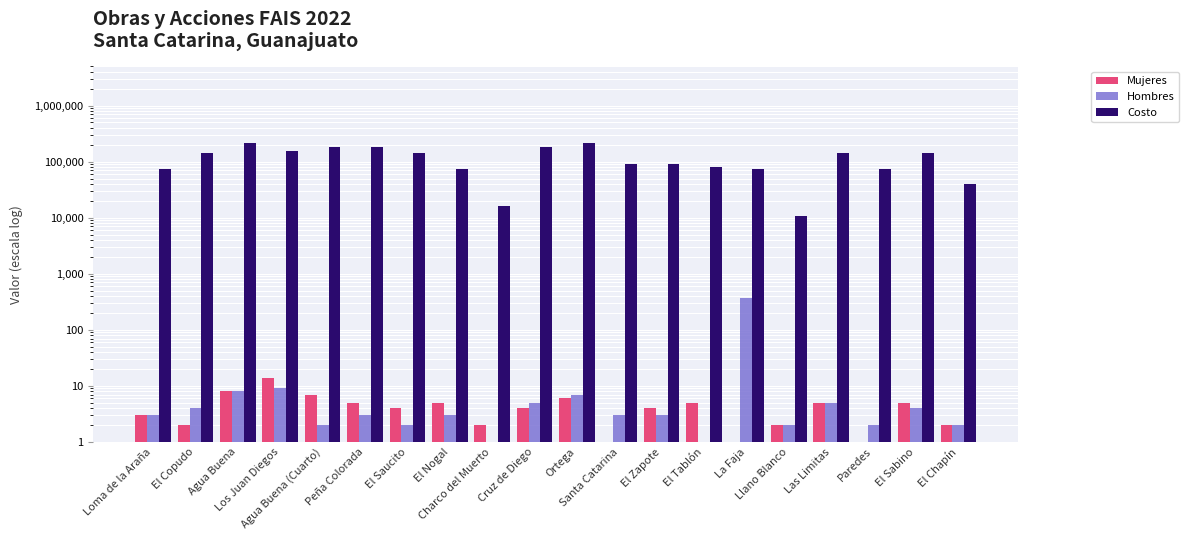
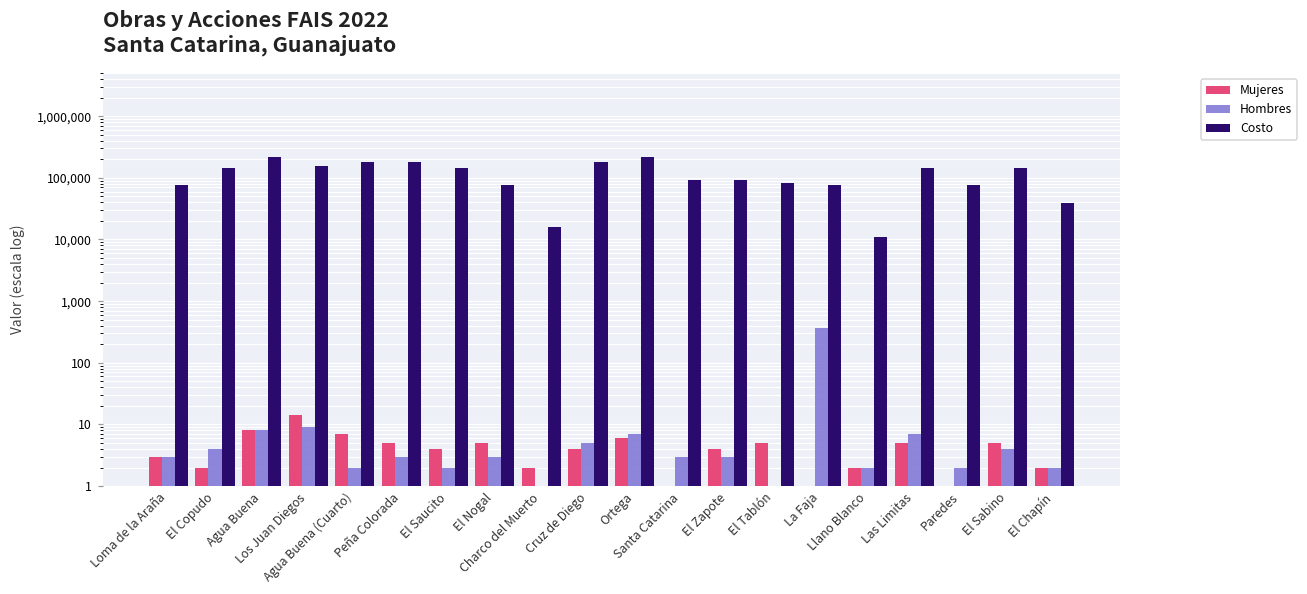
  {
    "Mujeres": {
      "Loma de la Araña": "3",
      "El Copudo": "2",
      "Agua Buena": "8",
      "Los Juan Diegos": "14",
      "Agua Buena (Cuarto)": "7",
      "Peña Colorada": "5",
      "El Saucito": "4",
      "El Nogal": "5",
      "Charco del Muerto": "2",
      "Cruz de Diego": "4",
      "Ortega": "6",
      "Santa Catarina": "1",
      "El Zapote": "4",
      "El Tablón": "5",
      "La Faja": "1",
      "Llano Blanco": "2",
      "Las Limitas": "5",
      "Paredes": "1",
      "El Sabino": "5",
      "El Chapín": "2"
    },
    "Hombres": {
      "Loma de la Araña": "3",
      "El Copudo": "4",
      "Agua Buena": "8",
      "Los Juan Diegos": "9",
      "Agua Buena (Cuarto)": "2",
      "Peña Colorada": "3",
      "El Saucito": "2",
      "El Nogal": "3",
      "Charco del Muerto": "1",
      "Cruz de Diego": "5",
      "Ortega": "7",
      "Santa Catarina": "3",
      "El Zapote": "3",
      "La Faja": "400",
      "Llano Blanco": "2",
-     "Las Limitas": "5",
+     "Las Limitas": "7",
      "Paredes": "2",
      "El Sabino": "4",
      "El Chapín": "2"
    },
    "Costo": {
      "Loma de la Araña": "80,000",
      "El Copudo": "150,000",
      "Agua Buena": "210,000",
      "Los Juan Diegos": "150,000",
      "Agua Buena (Cuarto)": "180,000",
      "Peña Colorada": "180,000",
      "El Saucito": "150,000",
      "El Nogal": "80,000",
      "Charco del Muerto": "16,000",
      "Cruz de Diego": "180,000",
      "Ortega": "210,000",
      "Santa Catarina": "90,000",
      "El Zapote": "90,000",
      "El Tablón": "80,000",
      "La Faja": "80,000",
      "Llano Blanco": "11,000",
      "Las Limitas": "150,000",
      "Paredes": "80,000",
      "El Sabino": "150,000",
      "El Chapín": "40,000"
    }
  }
